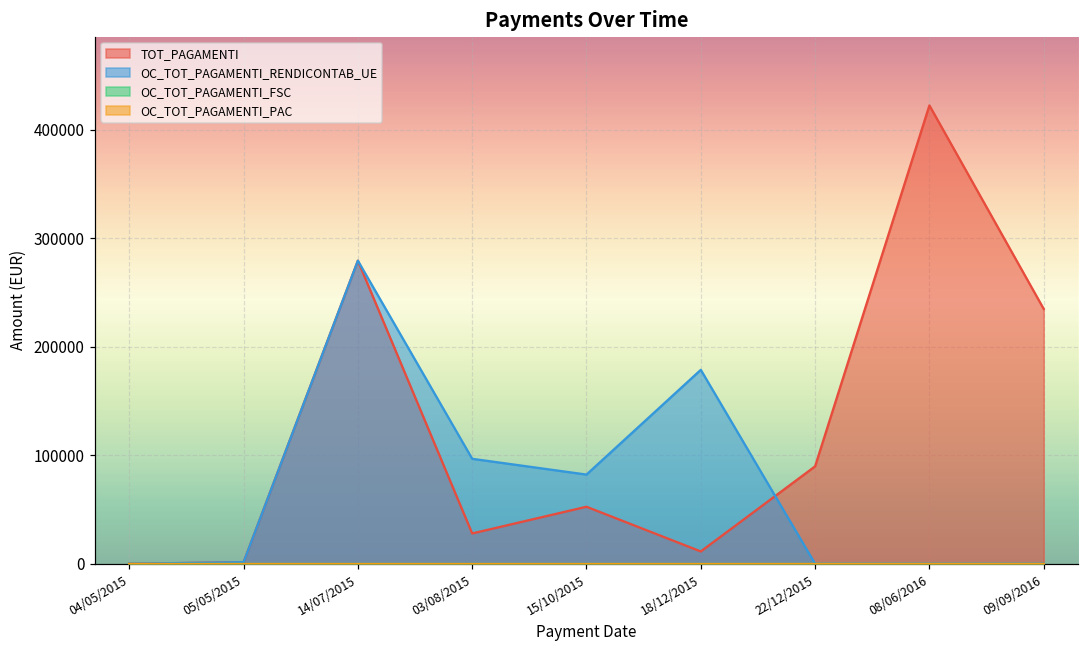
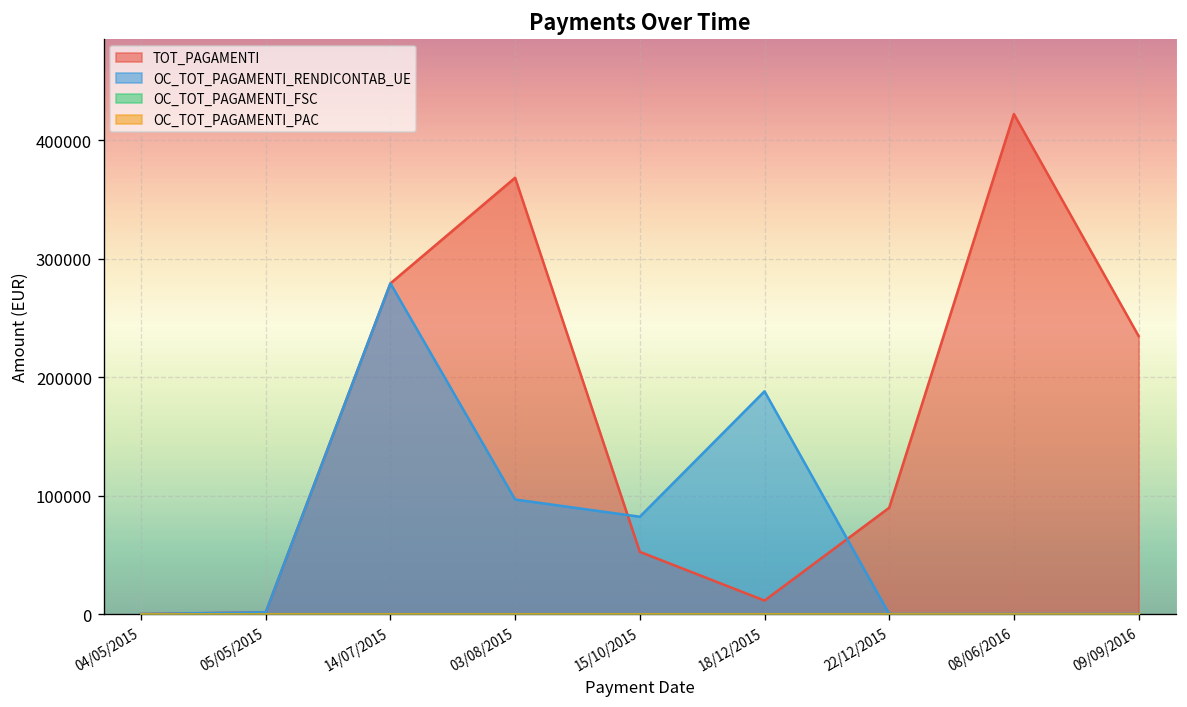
  {
    "TOT_PAGAMENTI": {
-     "03/08/2015": 30000,
+     "03/08/2015": 370000,
      "15/10/2015": 50000,
      "18/12/2015": 10000,
      "22/12/2015": 90000,
      "08/06/2016": 420000,
      "09/09/2016": 230000
    },
    "OC_TOT_PAGAMENTI_RENDICONTAB_UE": {
      "03/08/2015": 100000,
      "15/10/2015": 80000,
-     "18/12/2015": 180000
+     "18/12/2015": 190000
    },
    "OC_TOT_PAGAMENTI_PAC": {
      "14/07/2015": 0,
      "03/08/2015": 0,
      "15/10/2015": 0,
      "18/12/2015": 0
    }
  }
